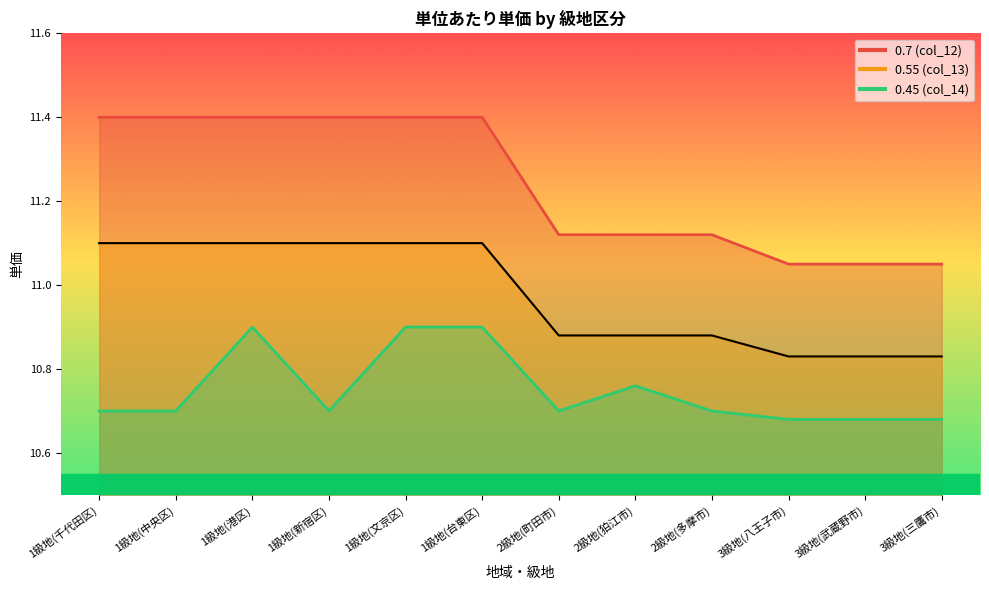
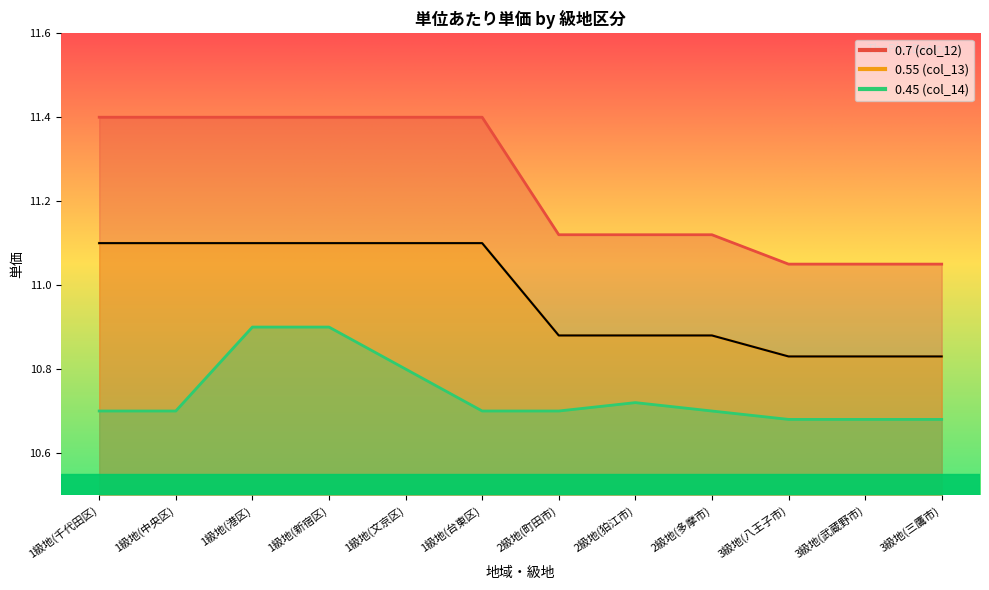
  {
    "0.45 (col_14)": {
      "1級地(千代田区)": 10.70,
      "1級地(中央区)": 10.70,
      "1級地(港区)": 10.90,
-     "1級地(新宿区)": 10.7,
-     "1級地(文京区)": 10.9,
-     "1級地(台東区)": 10.9,
+     "1級地(新宿区)": 10.9,
+     "1級地(文京区)": 10.8,
+     "1級地(台東区)": 10.7,
      "2級地(町田市)": 10.70,
-     "2級地(狛江市)": 10.76,
+     "2級地(狛江市)": 10.72,
      "2級地(多摩市)": 10.70,
      "3級地(八王子市)": 10.68,
      "3級地(武蔵野市)": 10.68,
      "3級地(三鷹市)": 10.68
    }
  }
